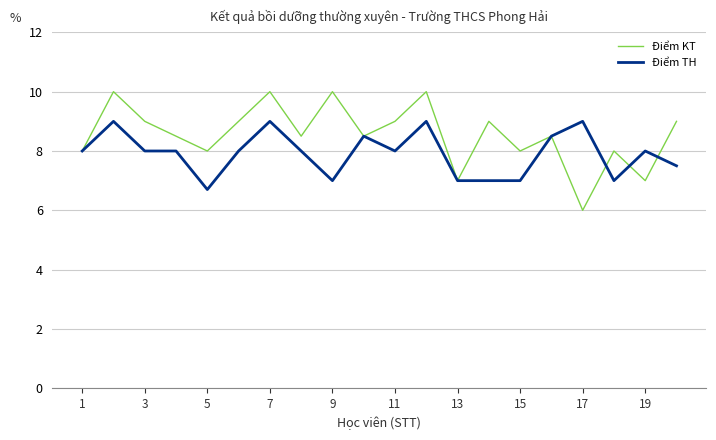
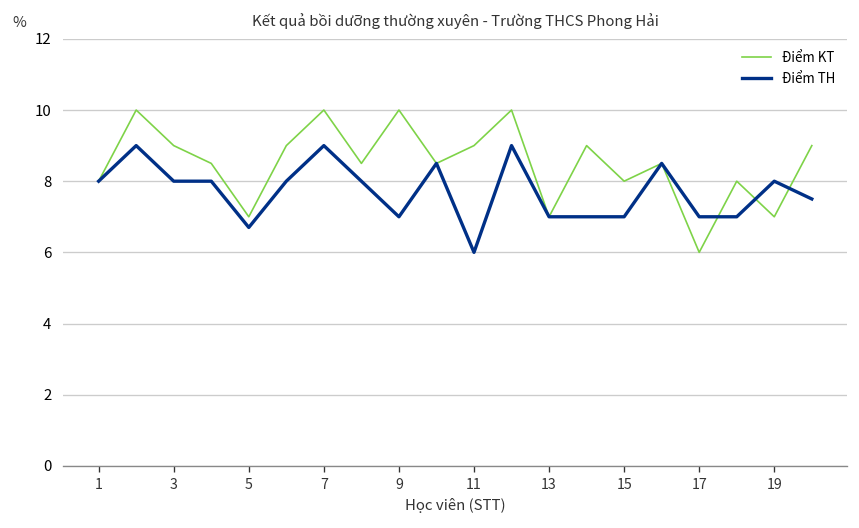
  {
    "Điểm KT": {
      "3": 9,
-     "5": 8,
+     "5": 7,
      "7": 10,
      "9": 10,
      "11": 9,
      "15": 8,
      "17": 6,
      "19": 7
    },
    "Điểm TH": {
      "3": 8,
      "5": 6.7,
      "7": 9,
      "9": 7,
-     "11": 8,
+     "11": 6,
      "15": 7,
-     "17": 9,
+     "17": 7,
      "19": 8
    }
  }
